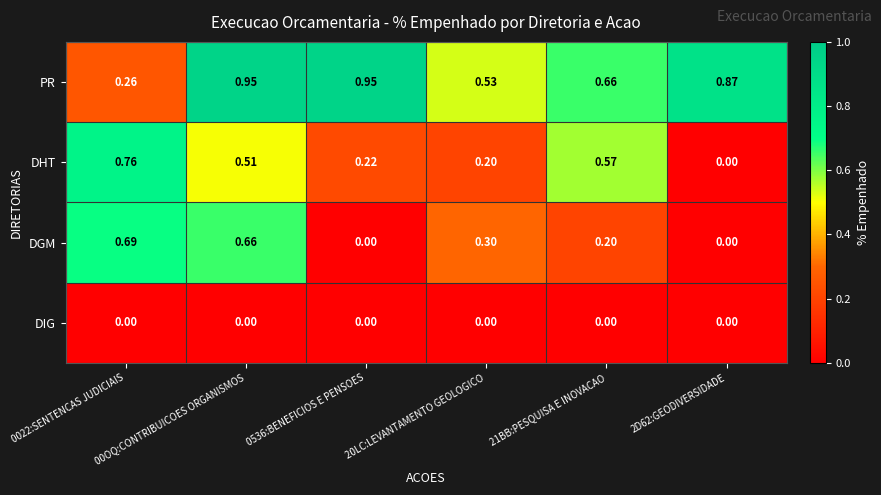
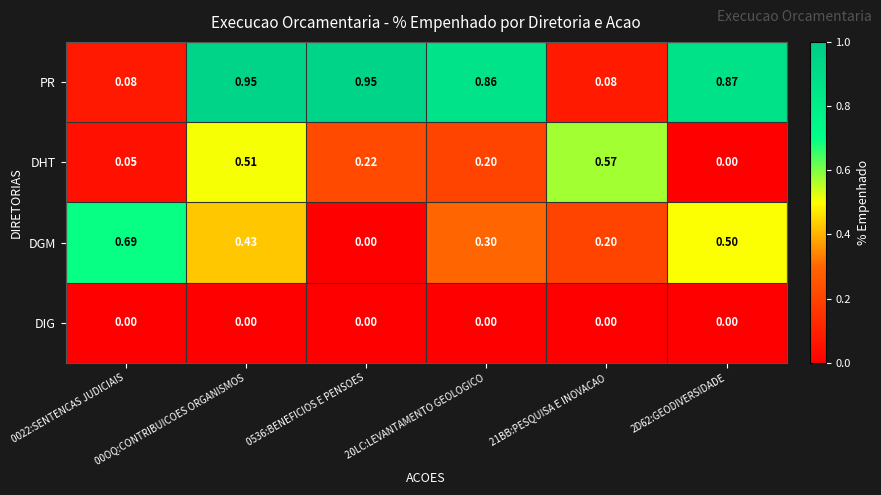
  {
    "PR": {
-     "0022:SENTENCAS JUDICIAIS": 0.26,
+     "0022:SENTENCAS JUDICIAIS": 0.08,
      "00OQ:CONTRIBUICOES ORGANISMOS": 0.95,
      "0536:BENEFICIOS E PENSOES": 0.95,
-     "20LC:LEVANTAMENTO GEOLOGICO": 0.53,
-     "21BB:PESQUISA E INOVACAO": 0.66,
+     "20LC:LEVANTAMENTO GEOLOGICO": 0.86,
+     "21BB:PESQUISA E INOVACAO": 0.08,
      "2D62:GEODIVERSIDADE": 0.87
    },
    "DHT": {
-     "0022:SENTENCAS JUDICIAIS": 0.76,
+     "0022:SENTENCAS JUDICIAIS": 0.05,
      "00OQ:CONTRIBUICOES ORGANISMOS": 0.51,
      "0536:BENEFICIOS E PENSOES": 0.22,
      "20LC:LEVANTAMENTO GEOLOGICO": 0.20,
      "21BB:PESQUISA E INOVACAO": 0.57,
      "2D62:GEODIVERSIDADE": 0.00
    },
    "DGM": {
      "0022:SENTENCAS JUDICIAIS": 0.69,
-     "00OQ:CONTRIBUICOES ORGANISMOS": 0.66,
+     "00OQ:CONTRIBUICOES ORGANISMOS": 0.43,
      "0536:BENEFICIOS E PENSOES": 0.00,
      "20LC:LEVANTAMENTO GEOLOGICO": 0.30,
      "21BB:PESQUISA E INOVACAO": 0.20,
-     "2D62:GEODIVERSIDADE": 0.00
+     "2D62:GEODIVERSIDADE": 0.50
    },
    "DIG": {
      "0022:SENTENCAS JUDICIAIS": 0.00,
      "00OQ:CONTRIBUICOES ORGANISMOS": 0.00,
      "0536:BENEFICIOS E PENSOES": 0.00,
      "20LC:LEVANTAMENTO GEOLOGICO": 0.00,
      "21BB:PESQUISA E INOVACAO": 0.00,
      "2D62:GEODIVERSIDADE": 0.00
    }
  }
